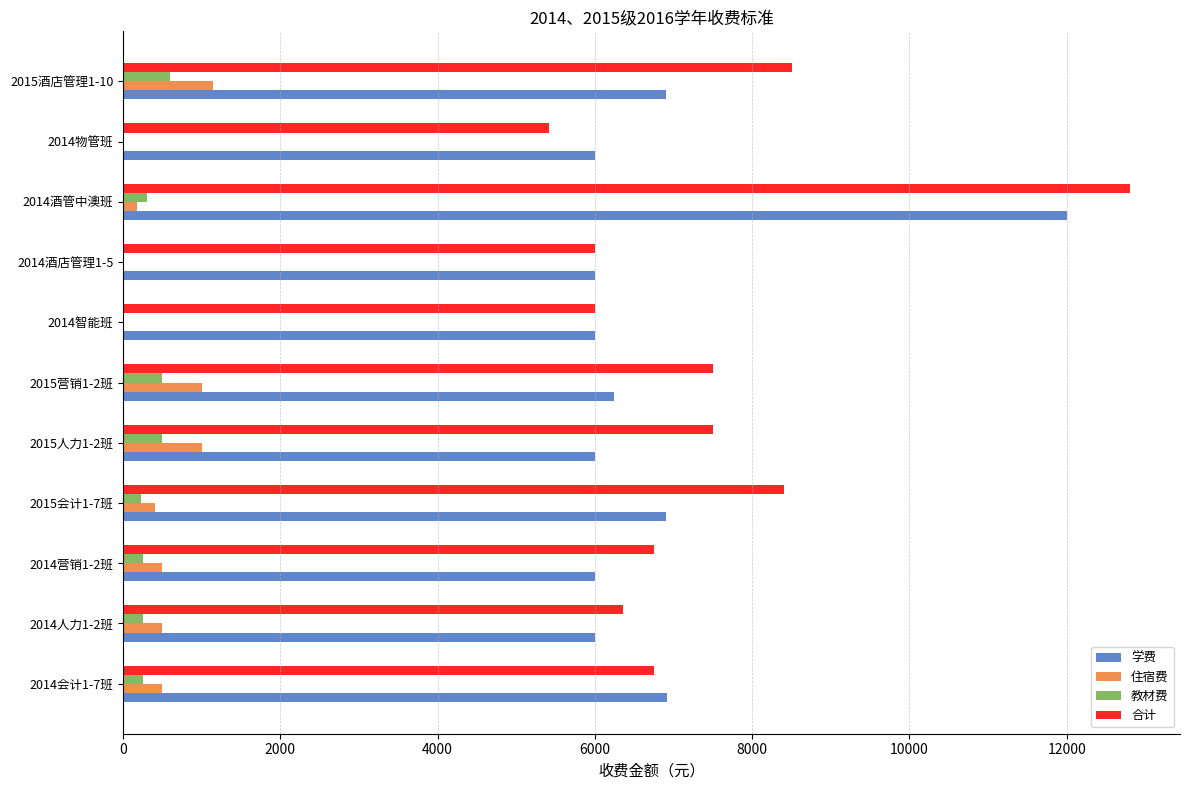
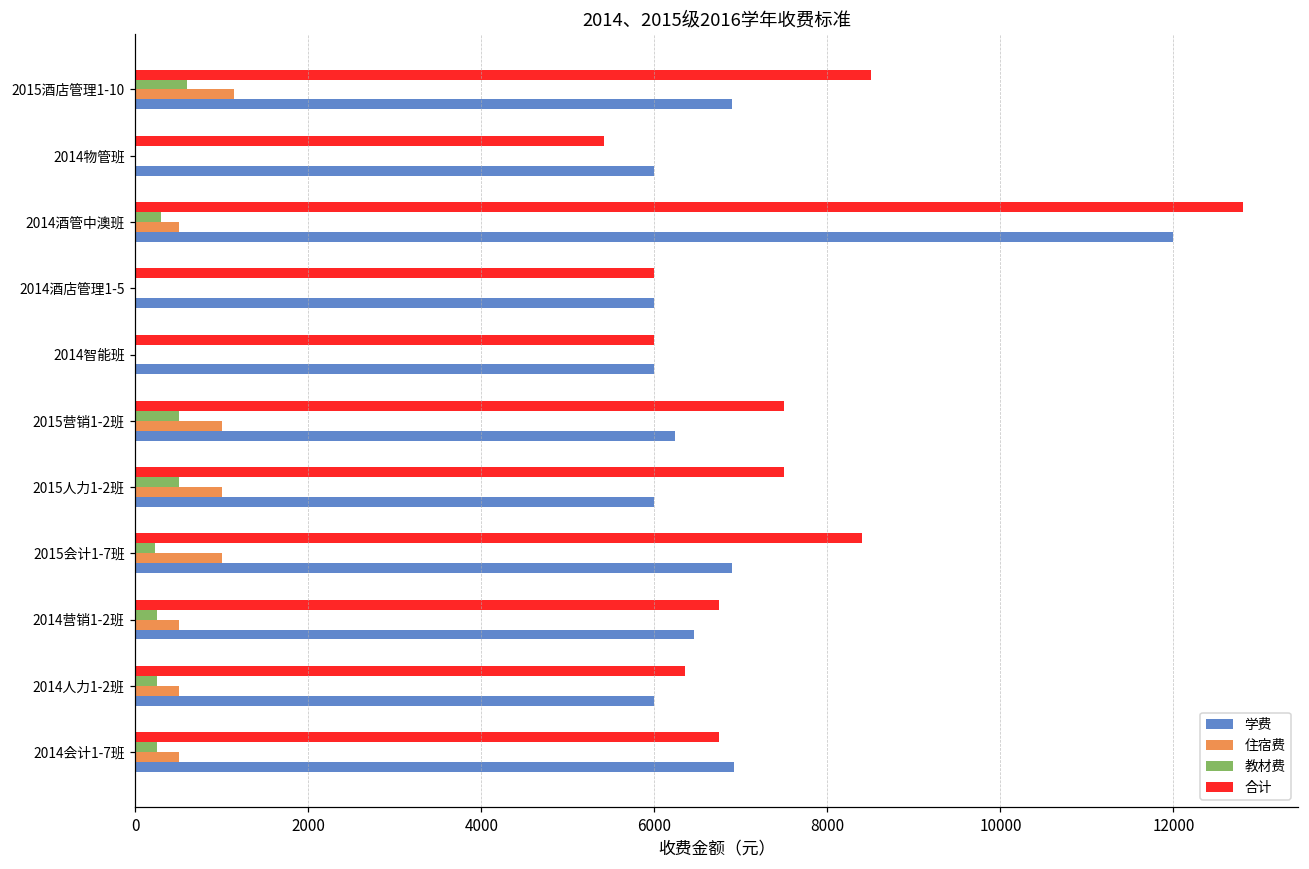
  {
    "学费": {
      "2015酒店管理1-10": 6900,
      "2014物管班": 6000,
      "2014酒管中澳班": 12000,
      "2014酒店管理1-5": 6000,
      "2014智能班": 6000,
      "2015营销1-2班": 6200,
      "2015人力1-2班": 6000,
      "2015会计1-7班": 6900,
-     "2014营销1-2班": 6000,
+     "2014营销1-2班": 6500,
      "2014人力1-2班": 6000,
      "2014会计1-7班": 6900
    },
    "住宿费": {
      "2015酒店管理1-10": 1100,
      "2014物管班": 0,
-     "2014酒管中澳班": 200,
+     "2014酒管中澳班": 500,
      "2014酒店管理1-5": 0,
      "2014智能班": 0,
      "2015营销1-2班": 1000,
      "2015人力1-2班": 1000,
-     "2015会计1-7班": 400,
+     "2015会计1-7班": 1000,
      "2014营销1-2班": 500,
      "2014人力1-2班": 500,
      "2014会计1-7班": 500
    },
    "教材费": {
      "2015酒店管理1-10": 600,
      "2014物管班": 0,
      "2014酒管中澳班": 300,
      "2014酒店管理1-5": 0,
      "2014智能班": 0,
      "2015营销1-2班": 500,
      "2015人力1-2班": 500,
      "2015会计1-7班": 200,
      "2014营销1-2班": 300,
      "2014人力1-2班": 300,
      "2014会计1-7班": 300
    },
    "合计": {
      "2015酒店管理1-10": 8500,
      "2014物管班": 5400,
      "2014酒管中澳班": 12800,
      "2014酒店管理1-5": 6000,
      "2014智能班": 6000,
      "2015营销1-2班": 7500,
      "2015人力1-2班": 7500,
      "2015会计1-7班": 8400,
      "2014营销1-2班": 6800,
      "2014人力1-2班": 6400,
      "2014会计1-7班": 6800
    }
  }
